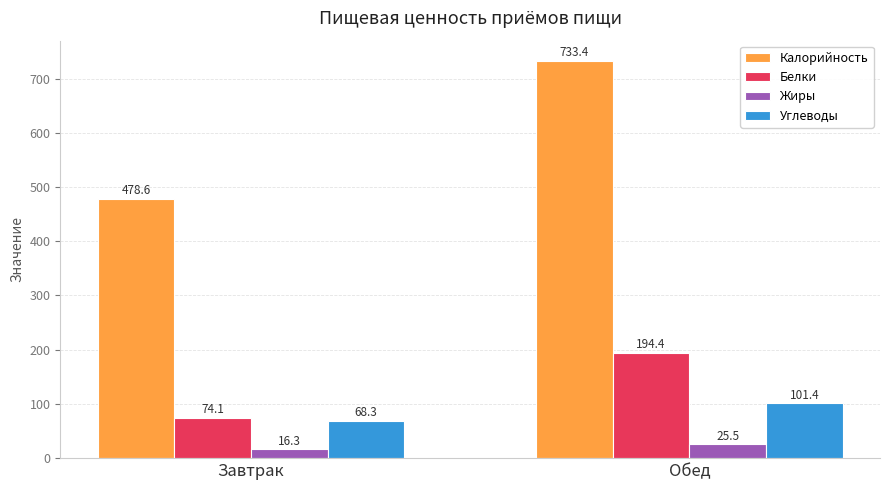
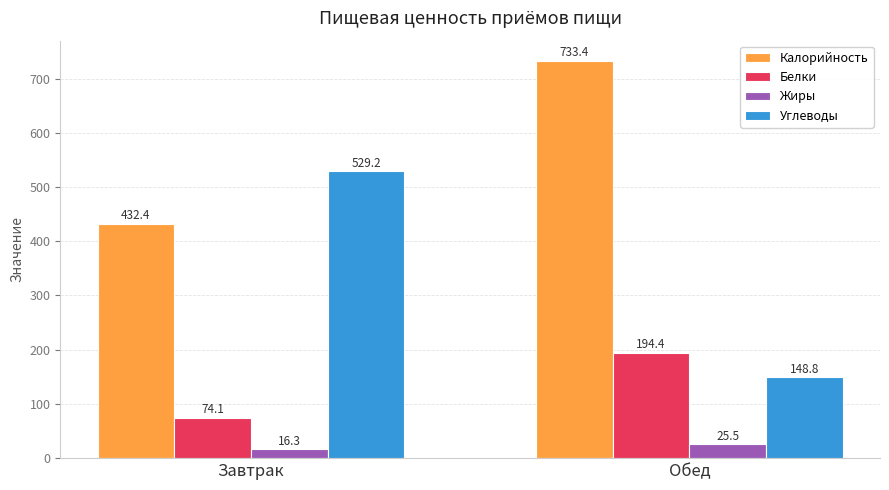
  {
    "Калорийность": {
-     "Завтрак": 478.6,
+     "Завтрак": 432.4,
      "Обед": 733.4
    },
    "Белки": {
      "Завтрак": 74.1,
      "Обед": 194.4
    },
    "Жиры": {
      "Завтрак": 16.3,
      "Обед": 25.5
    },
    "Углеводы": {
-     "Завтрак": 68.3,
-     "Обед": 101.4
+     "Завтрак": 529.2,
+     "Обед": 148.8
    }
  }
